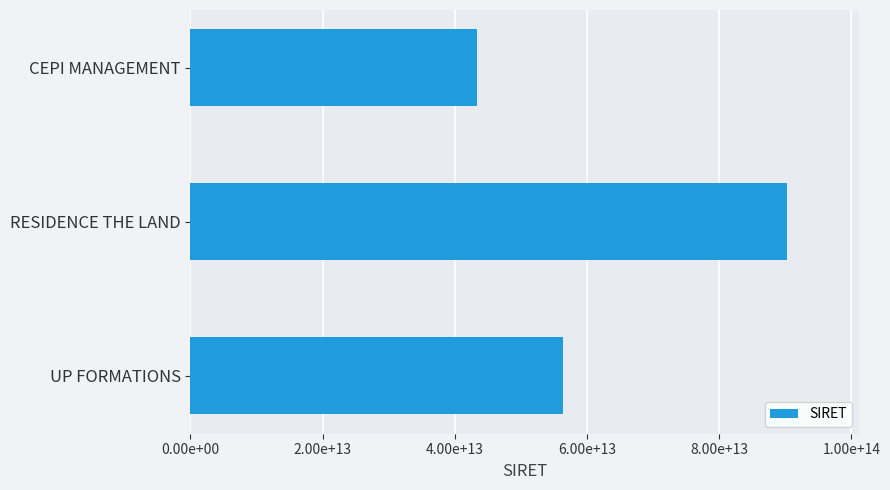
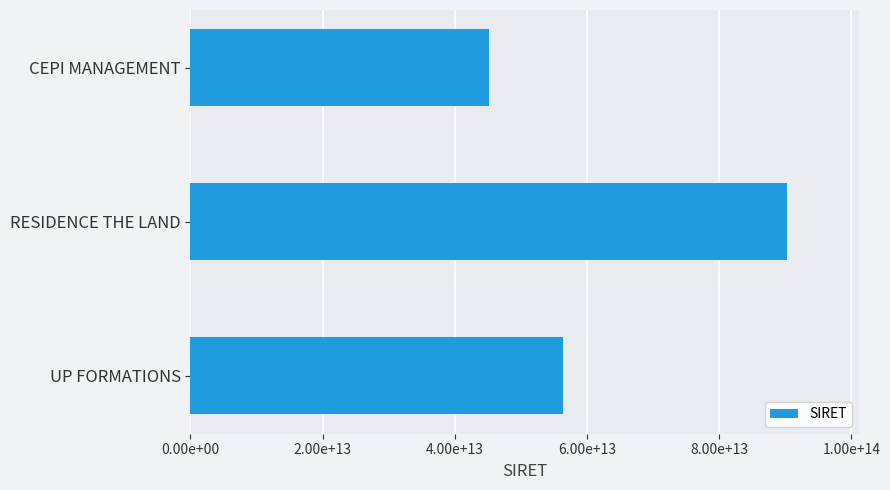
  {
-   "CEPI MANAGEMENT": 43000000000000,
+   "CEPI MANAGEMENT": 45000000000000,
    "RESIDENCE THE LAND": 90000000000000,
    "UP FORMATIONS": 56000000000000
  }
